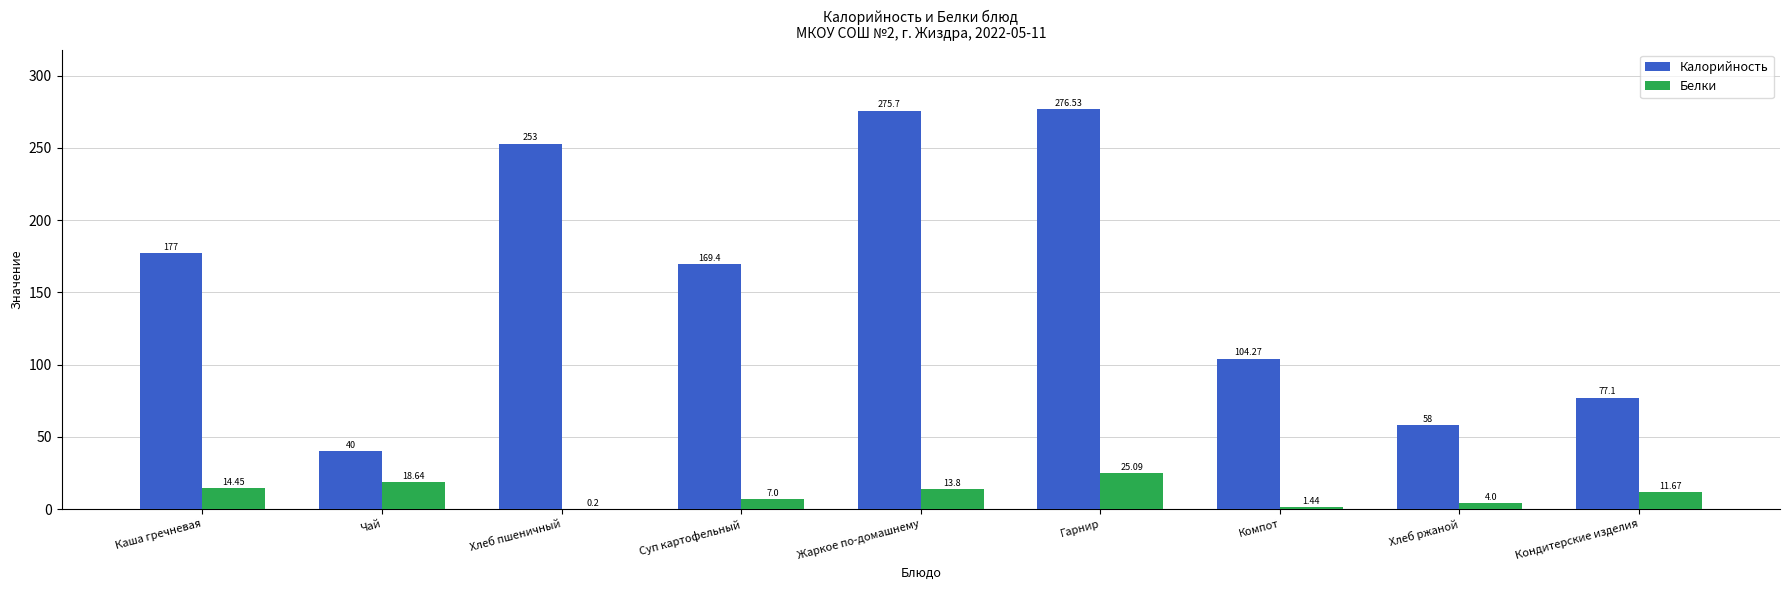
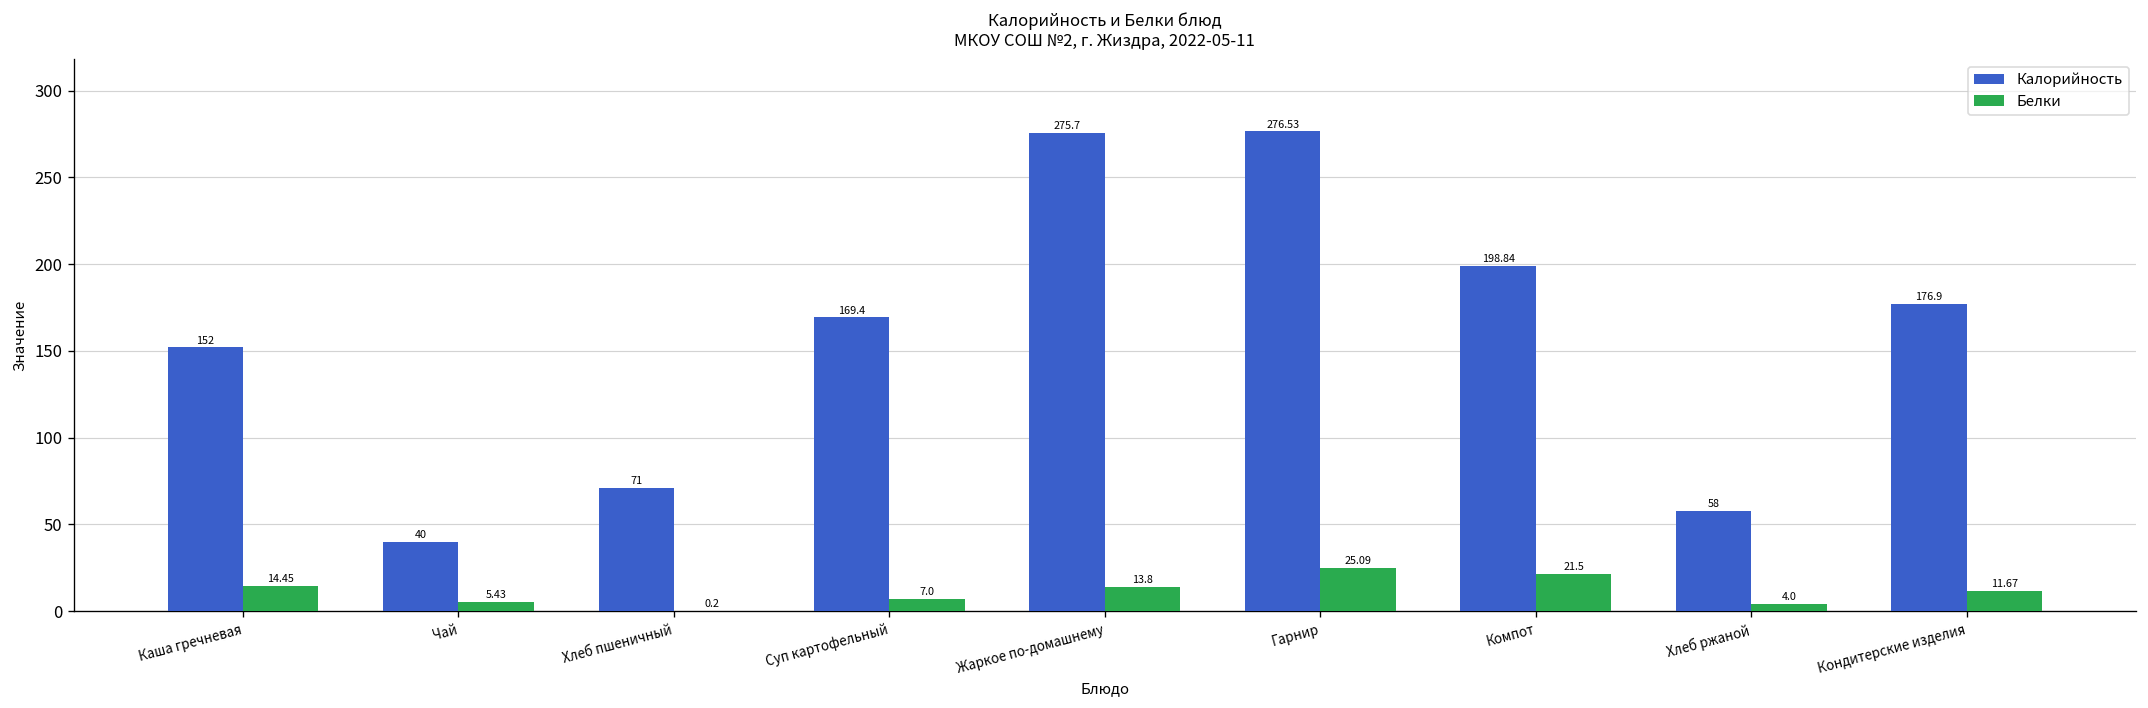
  {
    "Калорийность": {
-     "Каша гречневая": 177,
+     "Каша гречневая": 152,
      "Чай": 40,
-     "Хлеб пшеничный": 253,
+     "Хлеб пшеничный": 71,
      "Суп картофельный": 169.4,
      "Жаркое по-домашнему": 275.7,
      "Гарнир": 276.53,
-     "Компот": 104.27,
+     "Компот": 198.84,
      "Хлеб ржаной": 58,
-     "Кондитерские изделия": 77.1
+     "Кондитерские изделия": 176.9
    },
    "Белки": {
      "Каша гречневая": 14.45,
-     "Чай": 18.64,
+     "Чай": 5.43,
      "Хлеб пшеничный": 0.2,
      "Суп картофельный": 7.0,
      "Жаркое по-домашнему": 13.8,
      "Гарнир": 25.09,
-     "Компот": 1.44,
+     "Компот": 21.5,
      "Хлеб ржаной": 4.0,
      "Кондитерские изделия": 11.67
    }
  }
